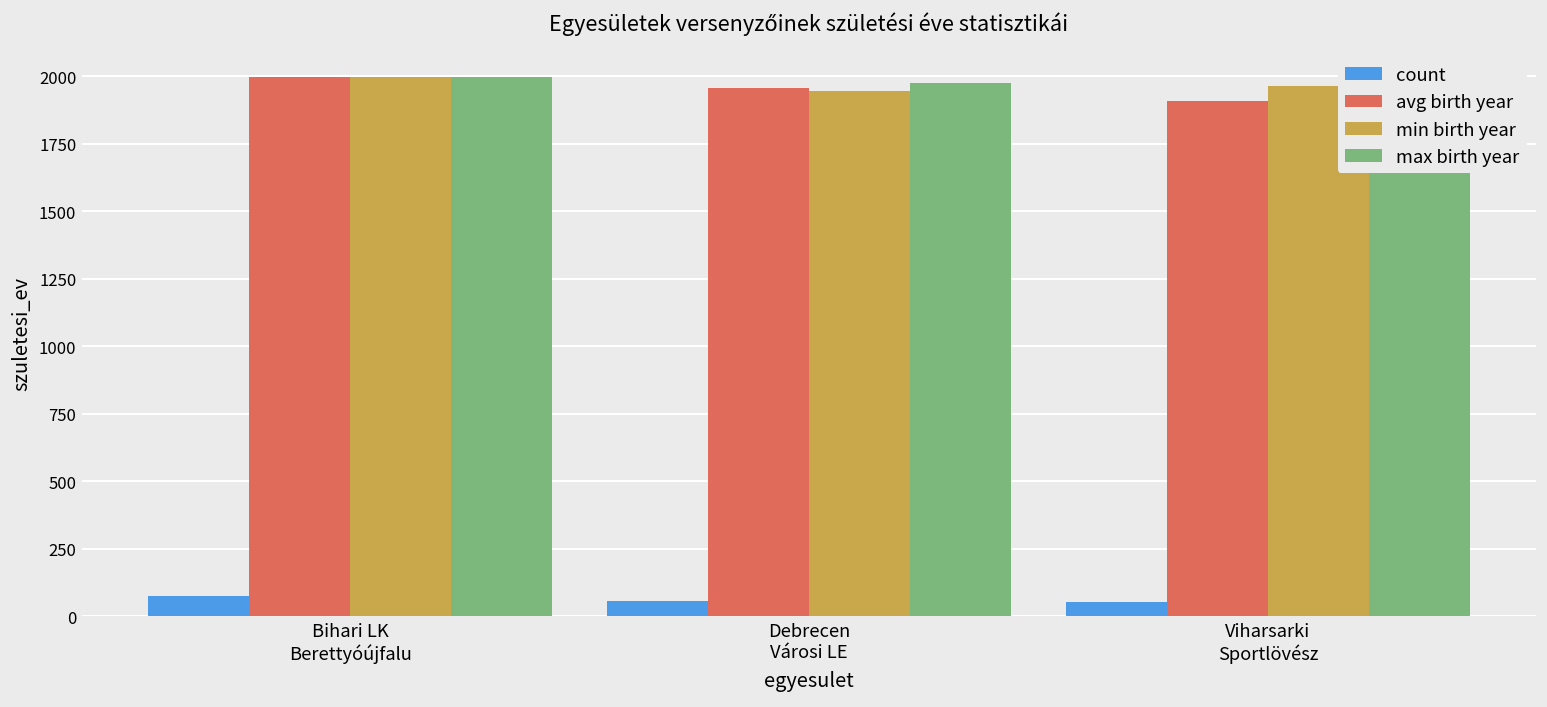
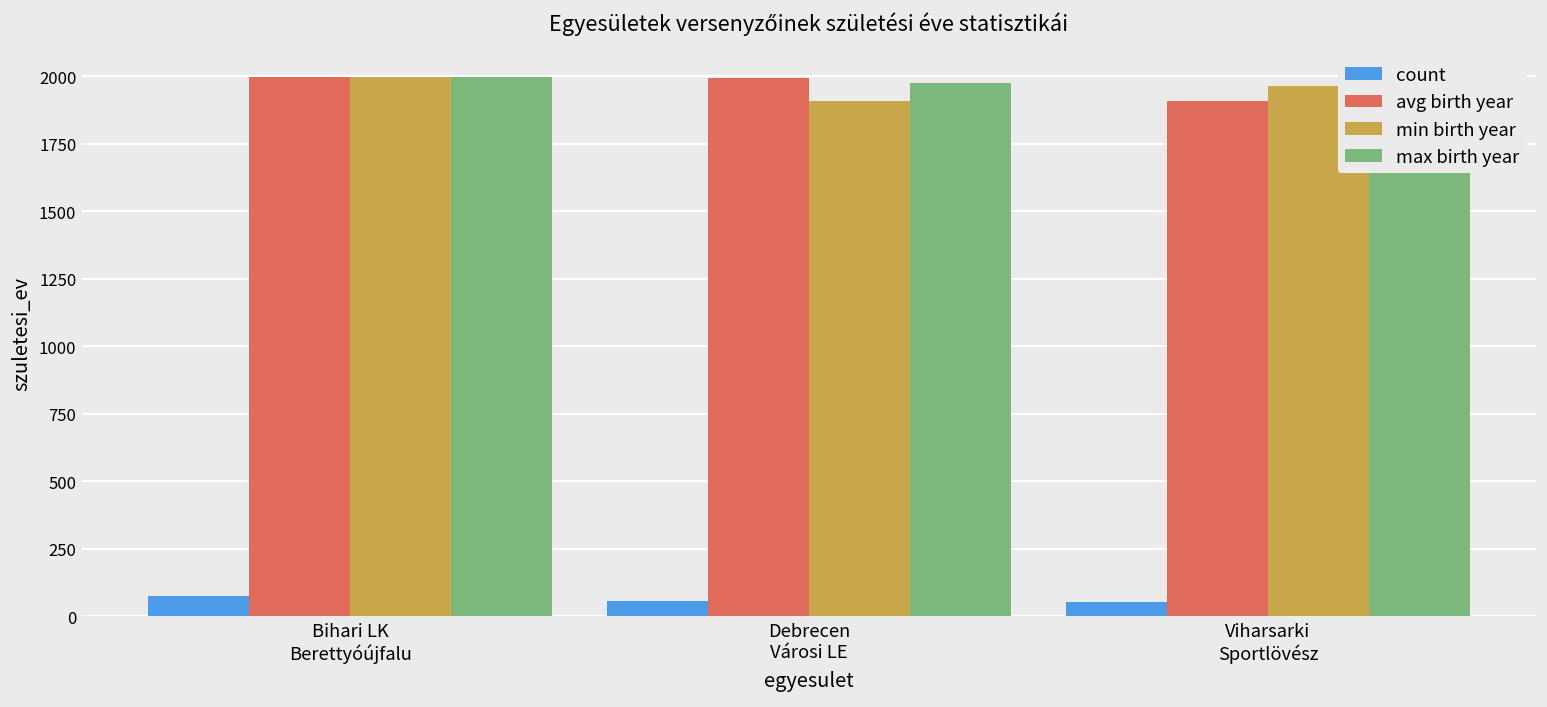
  {
    "count": {
      "Bihari LK Berettyóújfalu": 80,
      "Debrecen Városi LE": 60,
      "Viharsarki Sportlövész": 50
    },
    "avg birth year": {
      "Bihari LK Berettyóújfalu": 2000,
-     "Debrecen Városi LE": 1960,
+     "Debrecen Városi LE": 2000,
      "Viharsarki Sportlövész": 1910
    },
    "min birth year": {
      "Bihari LK Berettyóújfalu": 2000,
-     "Debrecen Városi LE": 1950,
+     "Debrecen Városi LE": 1910,
      "Viharsarki Sportlövész": 1960
    },
    "max birth year": {
      "Bihari LK Berettyóújfalu": 2000,
      "Debrecen Városi LE": 1980
    }
  }
